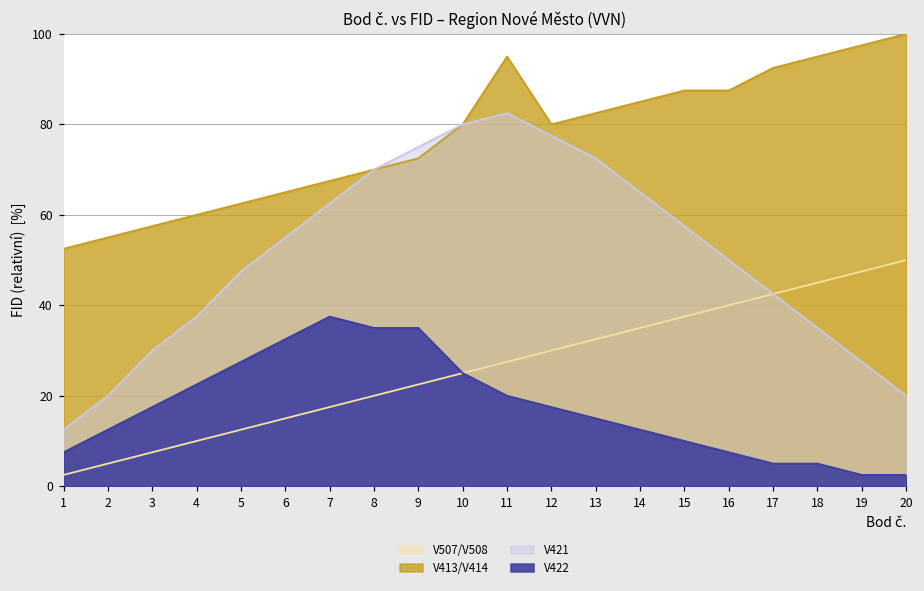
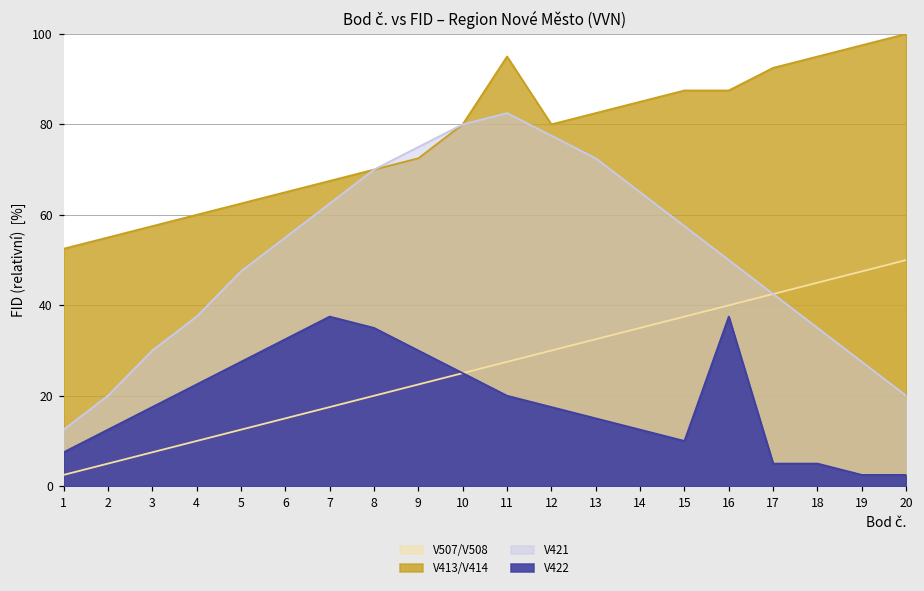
  {
    "V507/V508": {
      "1": 3,
      "2": 5,
      "3": 8,
      "4": 10,
      "5": 13,
      "6": 15,
      "7": 18,
      "8": 20,
      "9": 23,
      "11": 28,
      "12": 30,
      "13": 33,
      "14": 35,
      "15": 38,
      "16": 40,
      "18": 45,
      "19": 48,
      "20": 50
    },
    "V413/V414": {
      "1": 53,
      "2": 55,
      "3": 57,
      "4": 60,
      "5": 63,
      "6": 65,
      "7": 68,
      "9": 73,
      "11": 95,
      "12": 80,
      "13": 83,
      "14": 85,
      "15": 88,
      "16": 88,
      "17": 93,
      "18": 95,
      "19": 98,
      "20": 100
    },
    "V421": {
      "1": 13,
      "2": 20,
      "3": 30,
      "4": 38,
      "5": 48,
      "6": 55,
      "7": 63,
      "9": 75,
      "11": 83,
      "12": 78,
      "13": 73,
      "14": 65,
      "15": 57,
      "16": 50,
      "18": 35,
      "19": 28,
      "20": 20
    },
    "V422": {
      "1": 8,
      "2": 13,
      "3": 18,
      "4": 23,
      "5": 28,
      "6": 33,
      "7": 38,
      "8": 35,
-     "9": 35,
+     "9": 30,
      "11": 20,
      "12": 18,
      "13": 15,
      "14": 13,
      "15": 10,
-     "16": 8,
+     "16": 38,
      "17": 5,
      "18": 5,
      "19": 3,
      "20": 3
    }
  }
